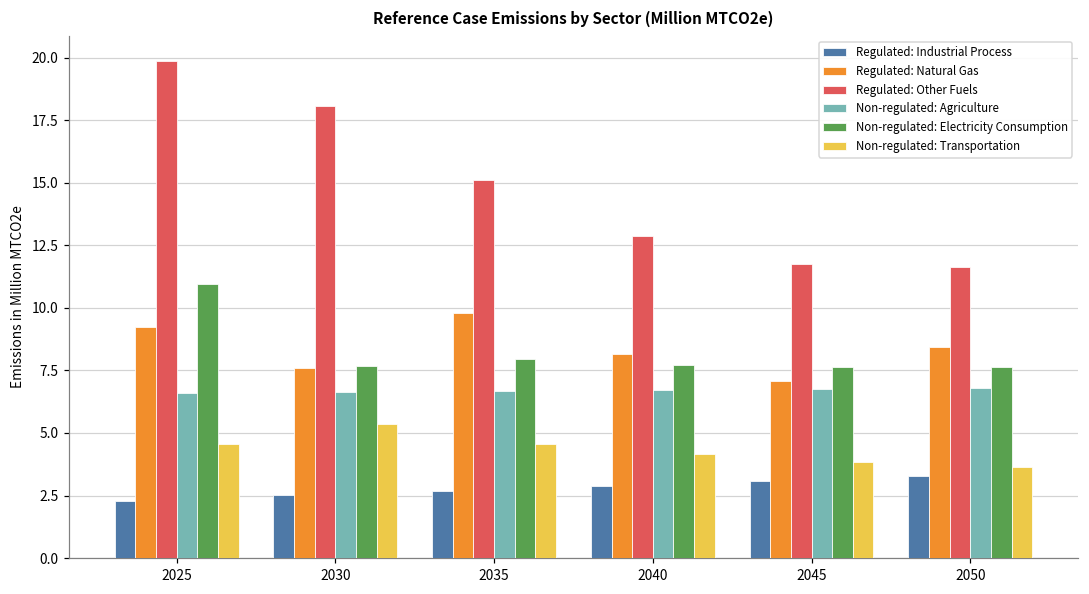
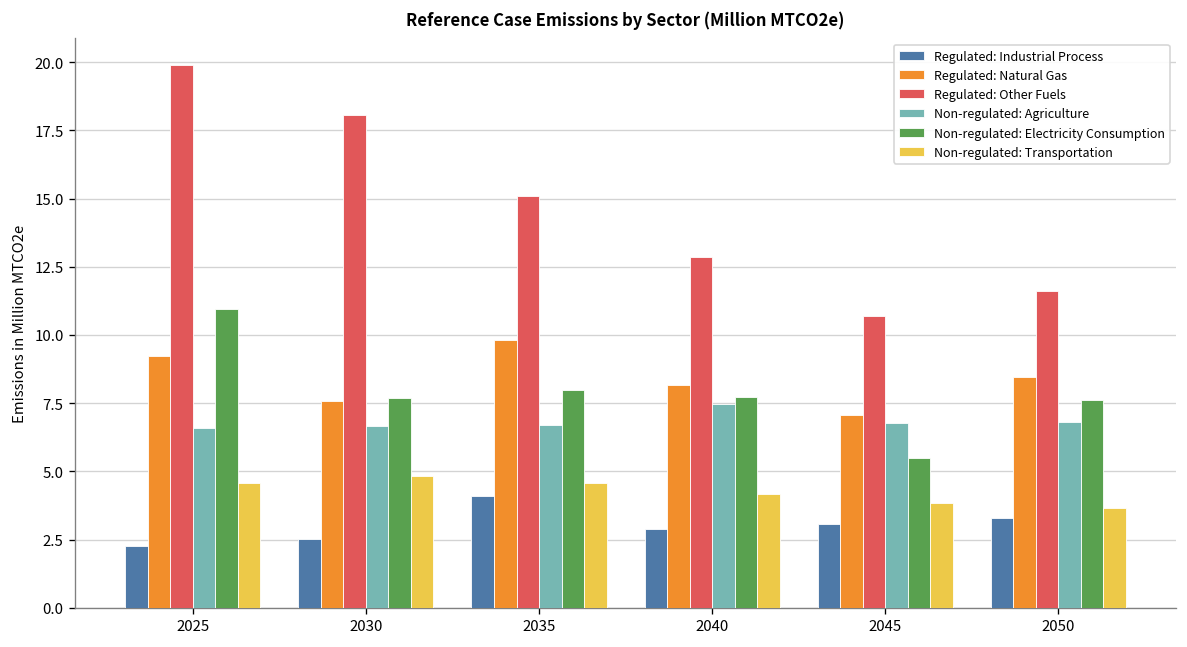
  {
    "Regulated: Industrial Process": {
      "2025": 2.3,
      "2030": 2.5,
-     "2035": 2.7,
+     "2035": 4.1,
      "2040": 2.9,
      "2045": 3.1,
      "2050": 3.3
    },
    "Regulated: Natural Gas": {
      "2025": 9.2,
      "2030": 7.6,
      "2035": 9.8,
      "2040": 8.2,
      "2045": 7.1,
      "2050": 8.4
    },
    "Regulated: Other Fuels": {
      "2025": 19.9,
      "2030": 18.1,
      "2035": 15.1,
      "2040": 12.9,
-     "2045": 11.8,
+     "2045": 10.7,
      "2050": 11.6
    },
    "Non-regulated: Agriculture": {
      "2025": 6.6,
      "2030": 6.6,
      "2035": 6.7,
-     "2040": 6.7,
+     "2040": 7.5,
      "2045": 6.8,
      "2050": 6.8
    },
    "Non-regulated: Electricity Consumption": {
      "2025": 10.9,
      "2030": 7.7,
      "2035": 8.0,
      "2040": 7.7,
-     "2045": 7.6,
+     "2045": 5.5,
      "2050": 7.6
    },
    "Non-regulated: Transportation": {
      "2025": 4.6,
-     "2030": 5.4,
+     "2030": 4.8,
      "2035": 4.6,
      "2040": 4.2,
      "2045": 3.8,
      "2050": 3.7
    }
  }
